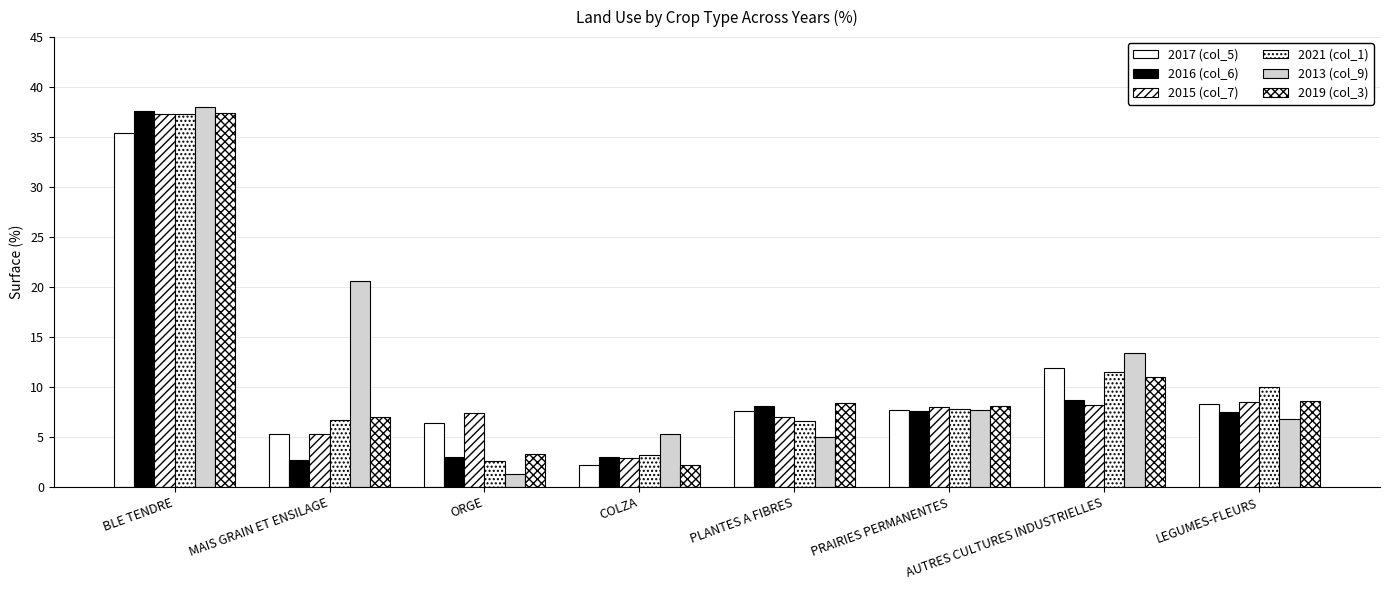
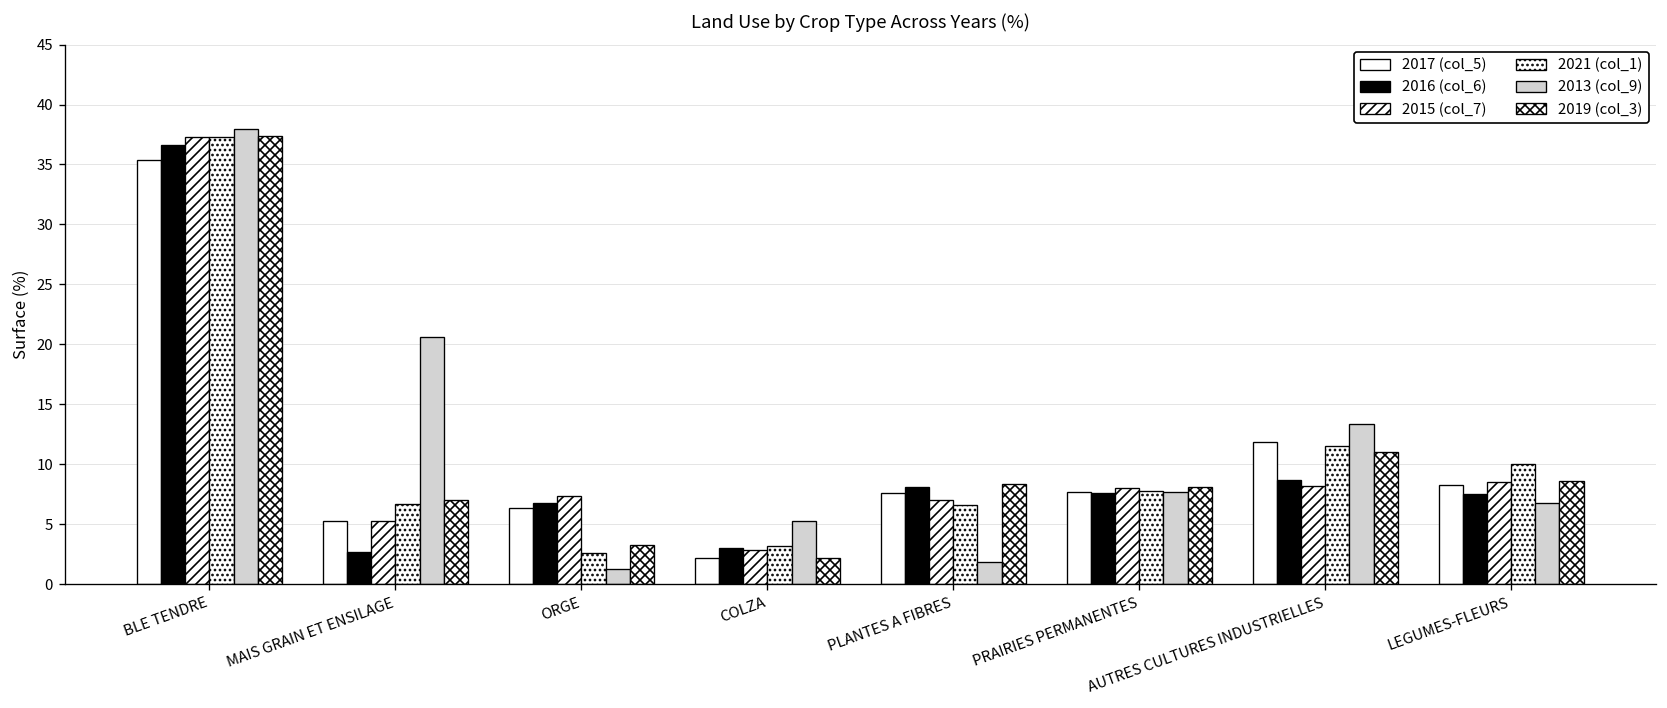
  {
    "2016 (col_6)": {
-     "BLE TENDRE": 38,
+     "BLE TENDRE": 37,
      "MAIS GRAIN ET ENSILAGE": 3,
-     "ORGE": 3,
+     "ORGE": 7,
      "COLZA": 3,
      "PLANTES A FIBRES": 8,
      "PRAIRIES PERMANENTES": 8,
      "AUTRES CULTURES INDUSTRIELLES": 9,
      "LEGUMES-FLEURS": 8
    },
    "2013 (col_9)": {
      "BLE TENDRE": 38,
      "MAIS GRAIN ET ENSILAGE": 21,
      "ORGE": 1,
      "COLZA": 5,
-     "PLANTES A FIBRES": 5,
+     "PLANTES A FIBRES": 2,
      "PRAIRIES PERMANENTES": 8,
      "AUTRES CULTURES INDUSTRIELLES": 13,
      "LEGUMES-FLEURS": 7
    }
  }
